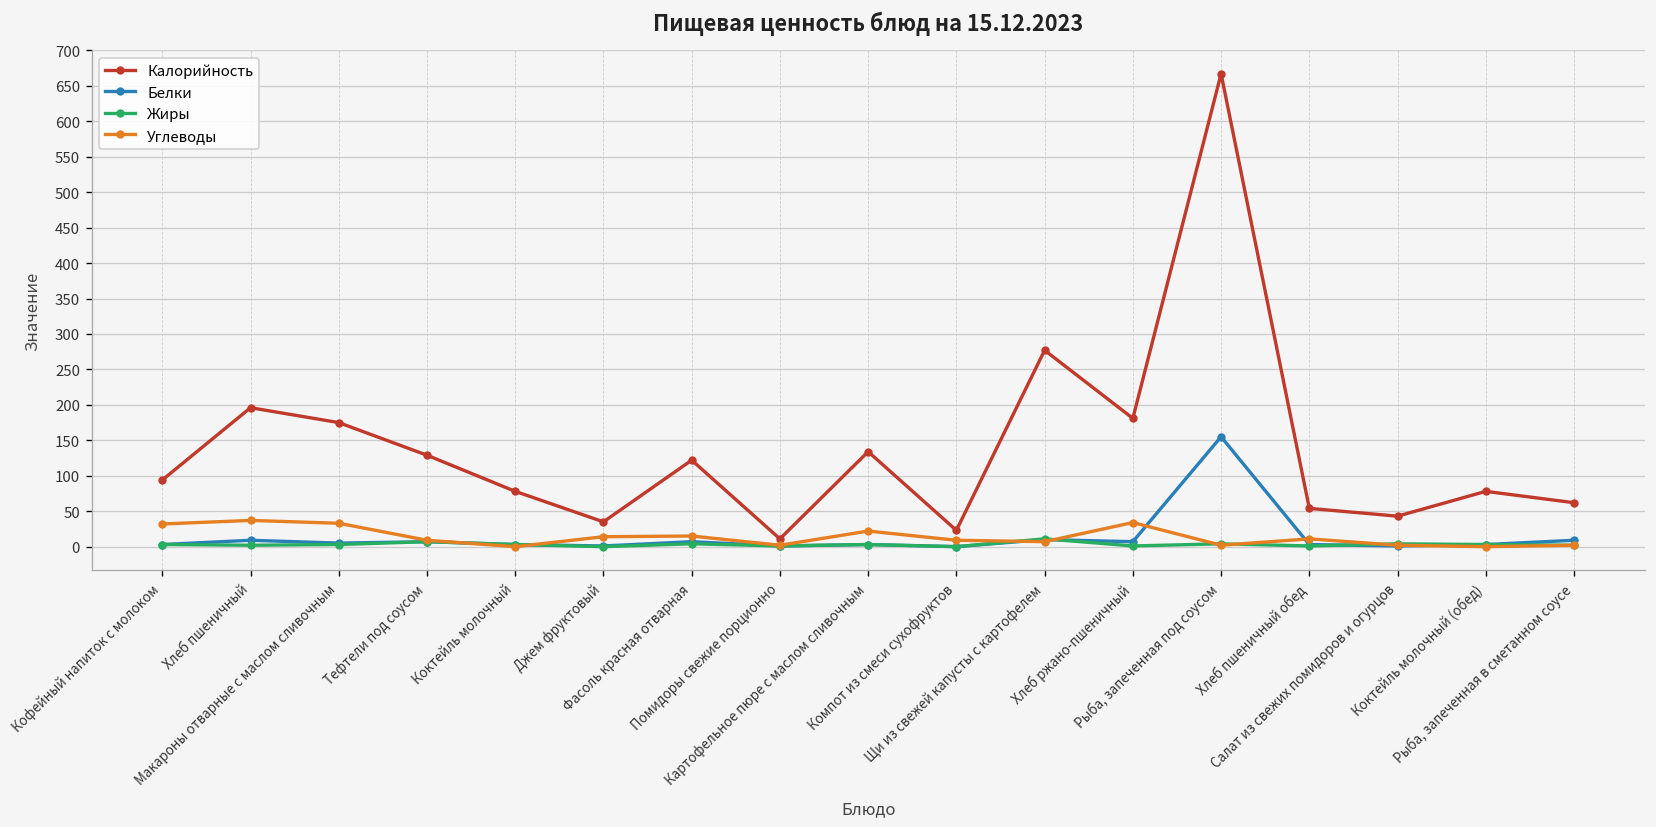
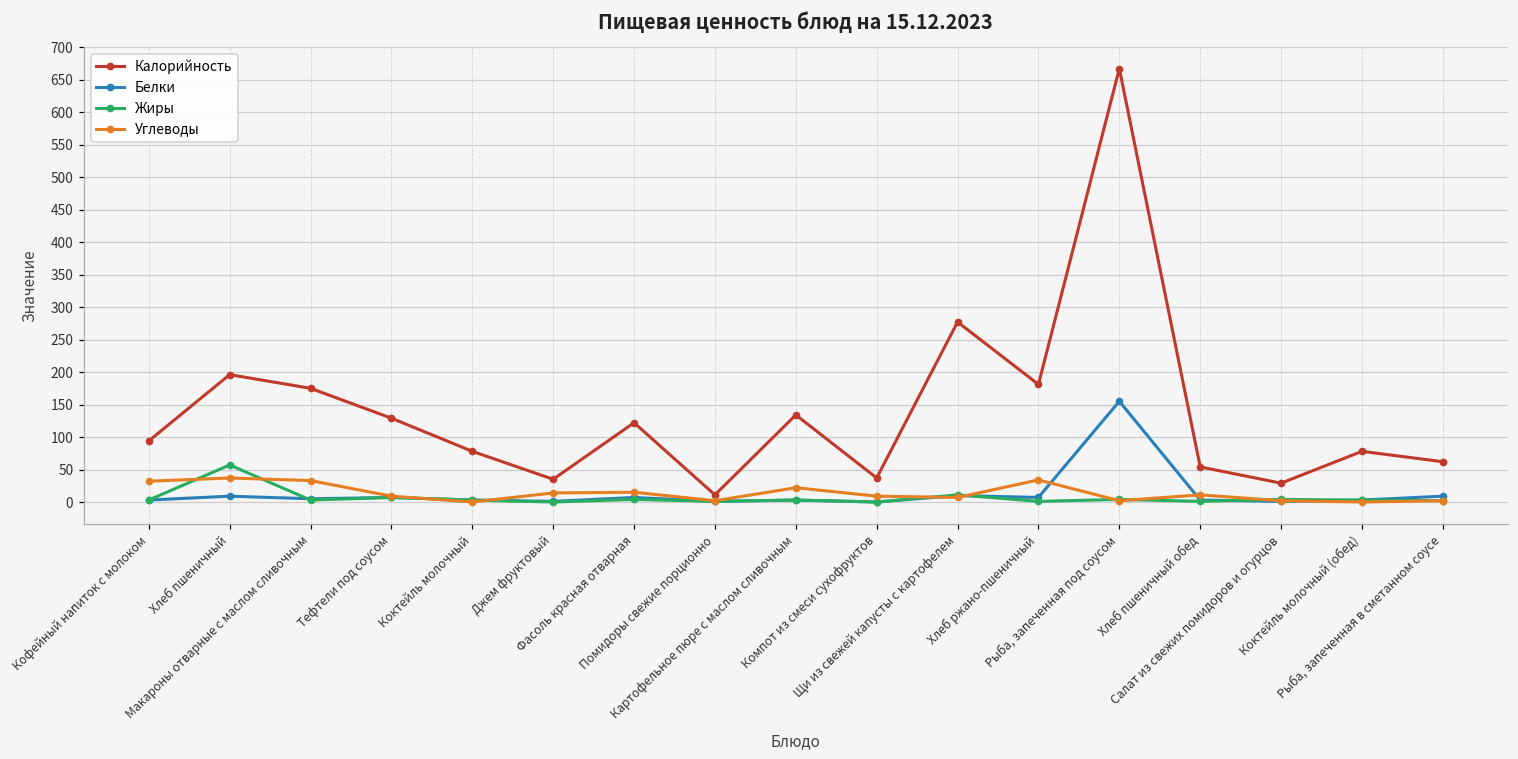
  {
    "Калорийность": {
      "Кофейный напиток с молоком": 90,
      "Хлеб пшеничный": 200,
      "Макароны отварные с маслом сливочным": 180,
      "Тефтели под соусом": 130,
      "Коктейль молочный": 80,
      "Джем фруктовый": 40,
      "Фасоль красная отварная": 120,
      "Помидоры свежие порционно": 10,
      "Картофельное пюре с маслом сливочным": 130,
-     "Компот из смеси сухофруктов": 20,
+     "Компот из смеси сухофруктов": 40,
      "Щи из свежей капусты с картофелем": 280,
      "Хлеб ржано-пшеничный": 180,
      "Рыба, запеченная под соусом": 670,
      "Хлеб пшеничный обед": 50,
-     "Салат из свежих помидоров и огурцов": 40,
+     "Салат из свежих помидоров и огурцов": 30,
      "Коктейль молочный (обед)": 80,
      "Рыба, запеченная в сметанном соусе": 60
    },
    "Белки": {
      "Хлеб пшеничный": 10,
      "Хлеб ржано-пшеничный": 10,
      "Рыба, запеченная под соусом": 160,
      "Рыба, запеченная в сметанном соусе": 10
    },
    "Жиры": {
-     "Хлеб пшеничный": 0,
+     "Хлеб пшеничный": 60,
      "Хлеб ржано-пшеничный": 0
    },
    "Углеводы": {
      "Кофейный напиток с молоком": 30,
      "Хлеб пшеничный": 40,
      "Макароны отварные с маслом сливочным": 30,
      "Джем фруктовый": 10,
      "Фасоль красная отварная": 20,
      "Картофельное пюре с маслом сливочным": 20,
      "Компот из смеси сухофруктов": 10,
      "Хлеб ржано-пшеничный": 30,
      "Хлеб пшеничный обед": 10
    }
  }
